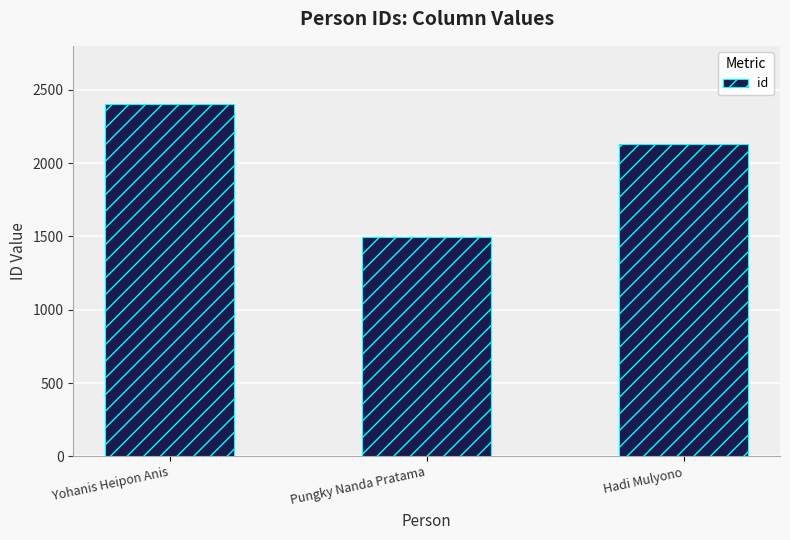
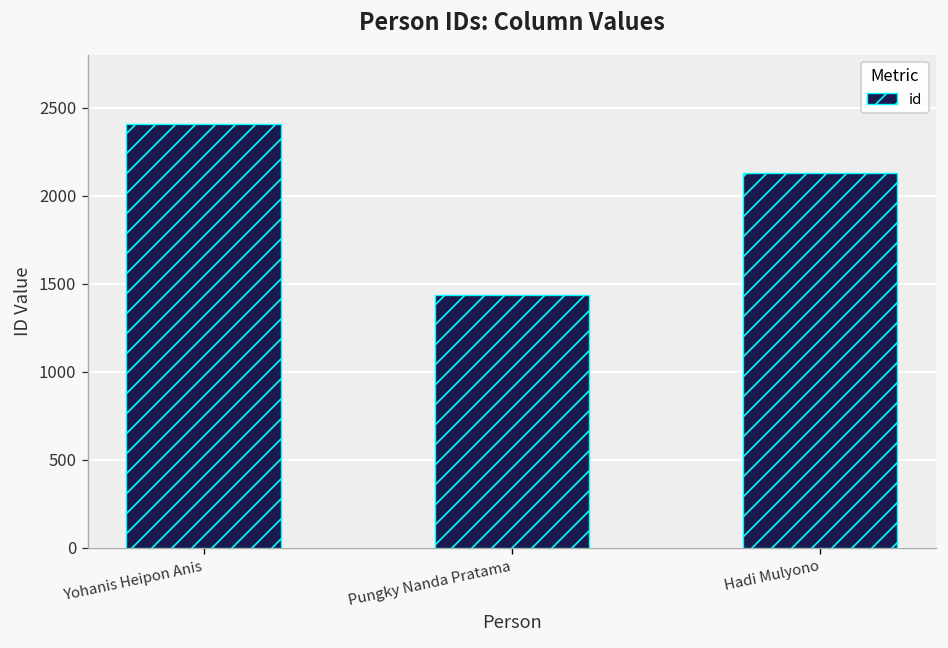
  {
    "Yohanis Heipon Anis": 2410,
-   "Pungky Nanda Pratama": 1500,
+   "Pungky Nanda Pratama": 1440,
    "Hadi Mulyono": 2130
  }
